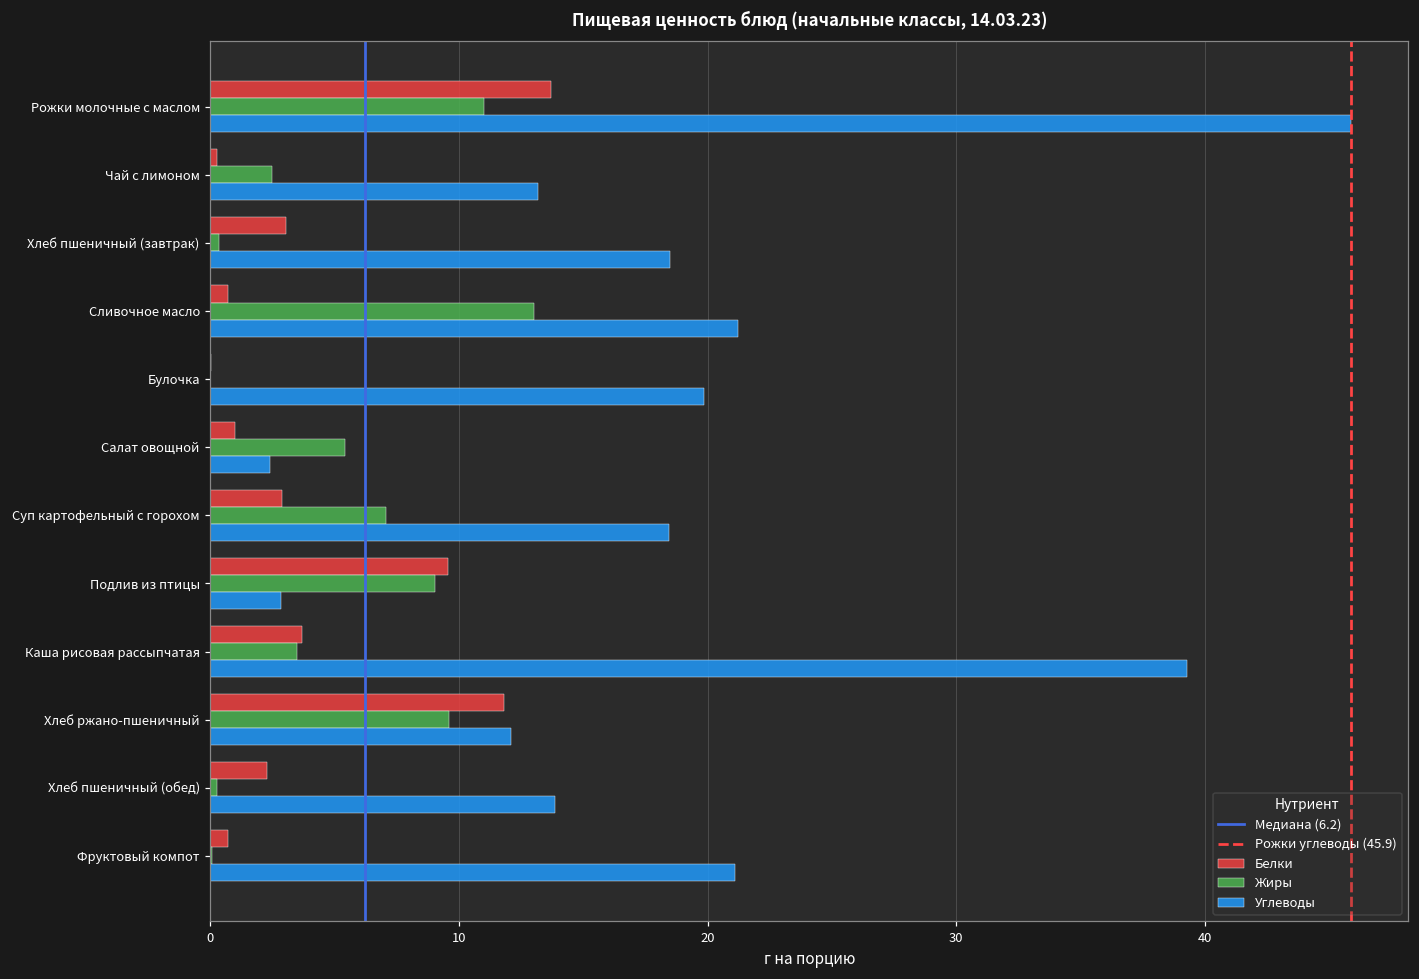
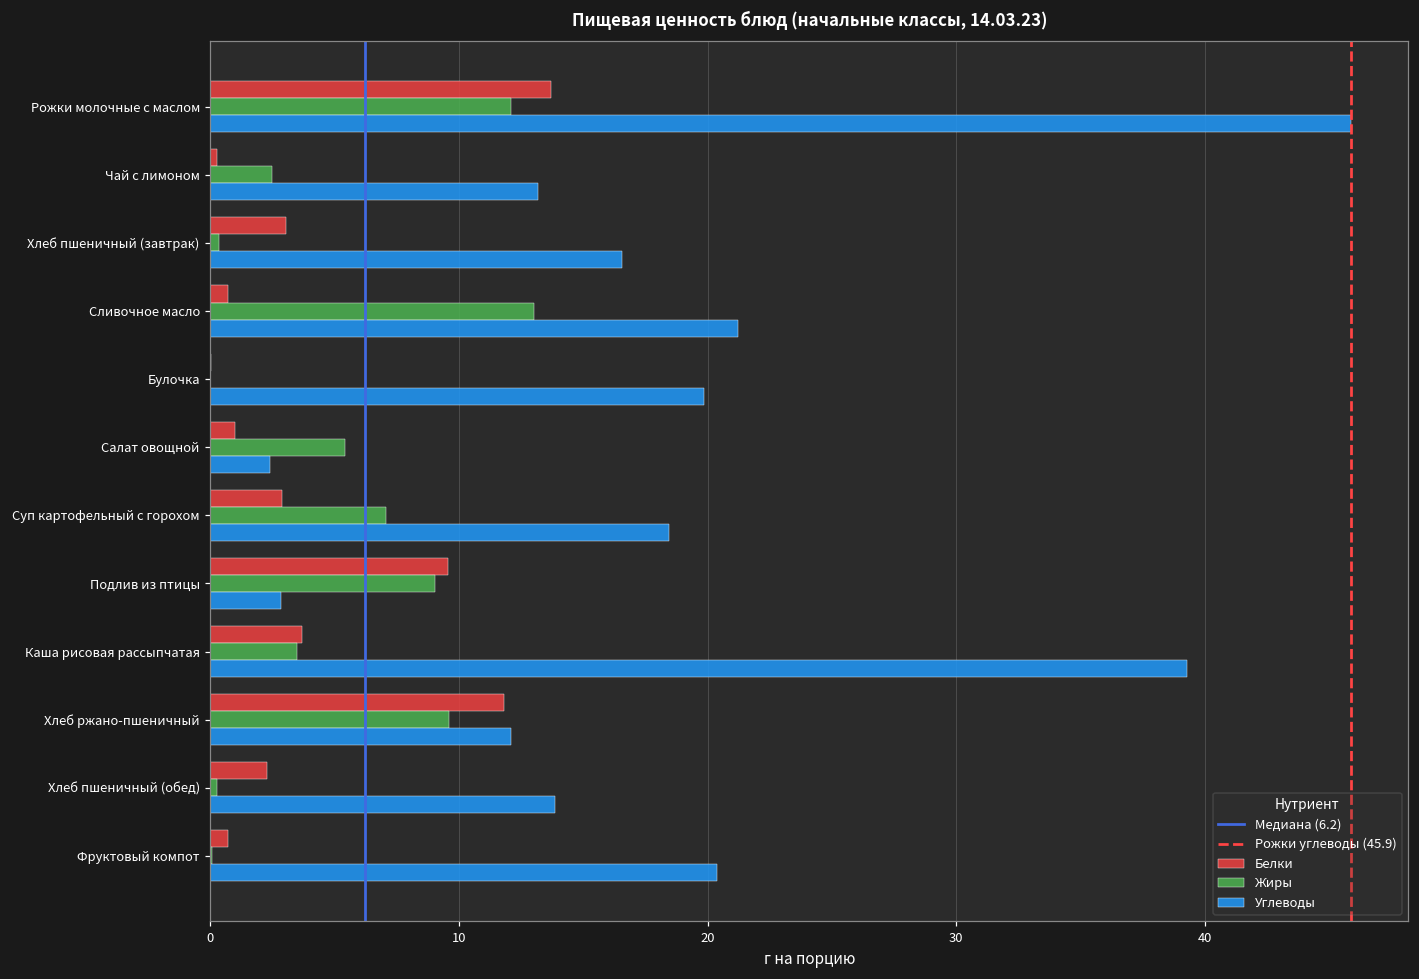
  {
    "Белки": {
      "Рожки молочные с маслом": 13.7,
      "Чай с лимоном": 0.3,
      "Хлеб пшеничный (завтрак)": 3.0,
      "Сливочное масло": 0.7,
      "Салат овощной": 1.0,
      "Суп картофельный с горохом": 2.9,
      "Подлив из птицы": 9.6,
      "Каша рисовая рассыпчатая": 3.7,
      "Хлеб ржано-пшеничный": 11.8,
      "Хлеб пшеничный (обед)": 2.3,
      "Фруктовый компот": 0.7
    },
    "Жиры": {
-     "Рожки молочные с маслом": 11.0,
+     "Рожки молочные с маслом": 12.1,
      "Чай с лимоном": 2.5,
      "Хлеб пшеничный (завтрак)": 0.4,
      "Сливочное масло": 13.0,
      "Булочка": 0.0,
      "Салат овощной": 5.4,
      "Суп картофельный с горохом": 7.1,
      "Подлив из птицы": 9.0,
      "Каша рисовая рассыпчатая": 3.5,
      "Хлеб ржано-пшеничный": 9.6,
      "Хлеб пшеничный (обед)": 0.3
    },
    "Углеводы": {
      "Рожки молочные с маслом": 45.9,
      "Чай с лимоном": 13.2,
-     "Хлеб пшеничный (завтрак)": 18.5,
+     "Хлеб пшеничный (завтрак)": 16.6,
      "Сливочное масло": 21.2,
      "Булочка": 19.9,
      "Салат овощной": 2.4,
      "Суп картофельный с горохом": 18.4,
      "Подлив из птицы": 2.9,
      "Каша рисовая рассыпчатая": 39.3,
      "Хлеб ржано-пшеничный": 12.1,
      "Хлеб пшеничный (обед)": 13.9,
-     "Фруктовый компот": 21.1
+     "Фруктовый компот": 20.4
    }
  }
